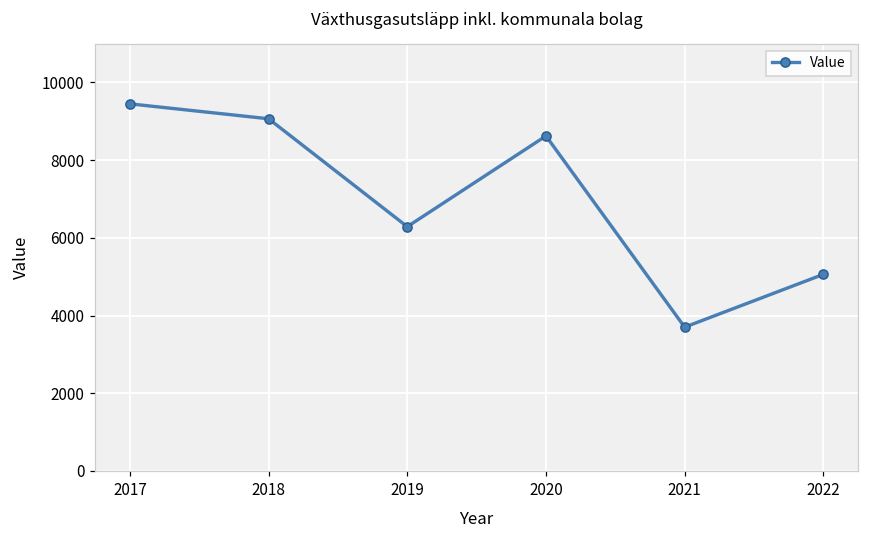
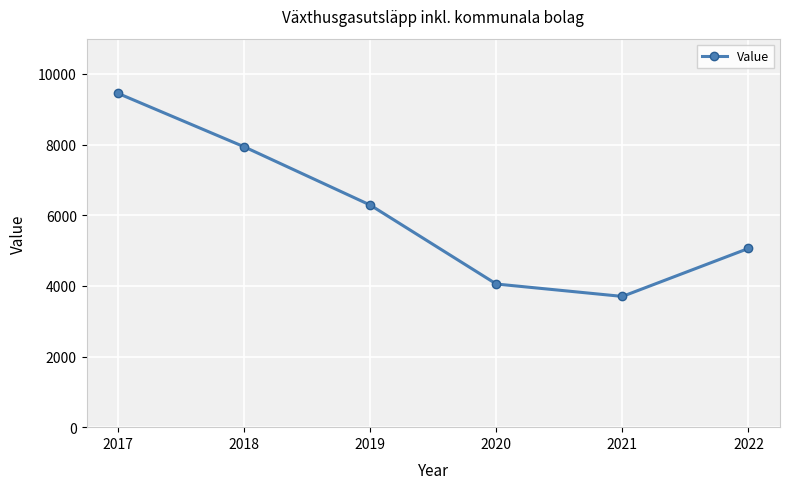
  {
    "2017": 9500,
-   "2018": 9100,
+   "2018": 7900,
    "2019": 6300,
-   "2020": 8600,
+   "2020": 4100,
    "2021": 3700,
    "2022": 5100
  }
